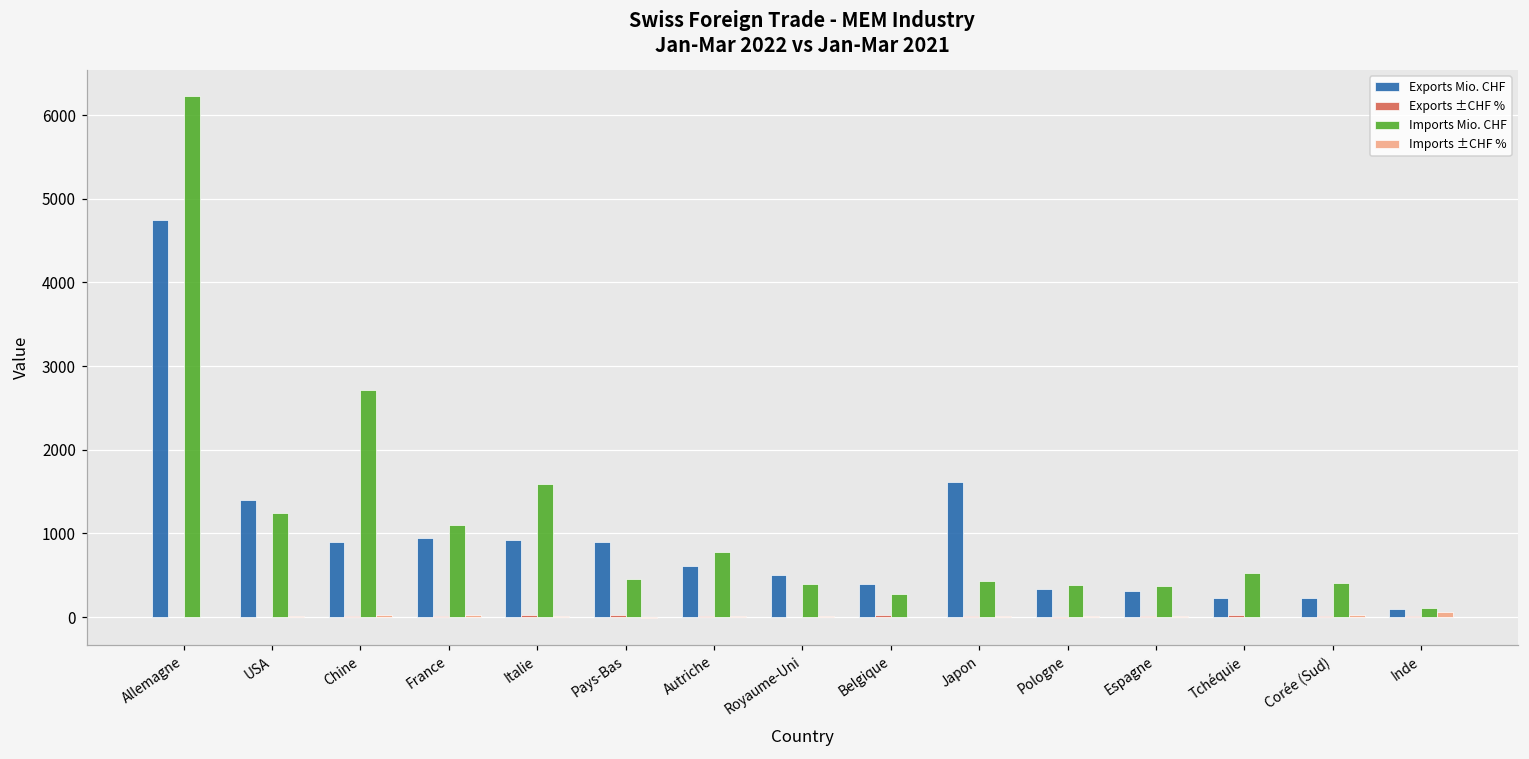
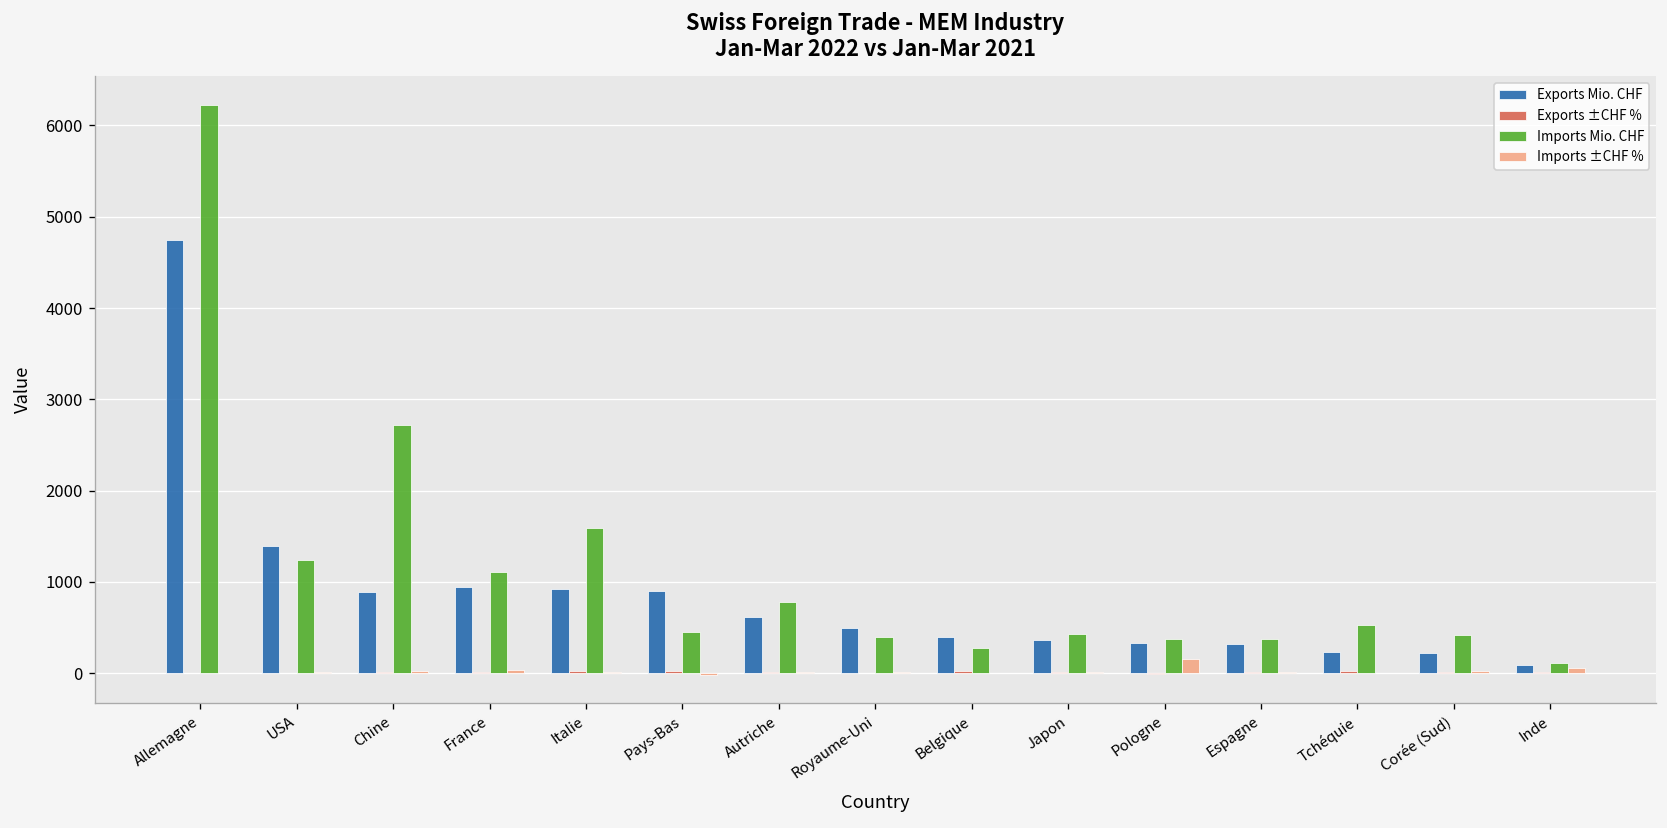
  {
    "Exports Mio. CHF": {
      "Allemagne": 4700,
      "USA": 1400,
      "Chine": 900,
      "France": 900,
      "Italie": 900,
      "Pays-Bas": 900,
      "Autriche": 600,
      "Royaume-Uni": 500,
      "Belgique": 400,
-     "Japon": 1600,
+     "Japon": 400,
      "Pologne": 300,
      "Espagne": 300,
      "Tchéquie": 200,
      "Corée (Sud)": 200,
      "Inde": 100
    },
    "Imports Mio. CHF": {
      "Allemagne": 6200,
      "USA": 1200,
      "Chine": 2700,
      "France": 1100,
      "Italie": 1600,
      "Pays-Bas": 400,
      "Autriche": 800,
      "Royaume-Uni": 400,
      "Belgique": 300,
      "Japon": 400,
      "Pologne": 400,
      "Espagne": 400,
      "Tchéquie": 500,
      "Corée (Sud)": 400,
      "Inde": 100
    },
    "Imports ±CHF %": {
-     "Pologne": 0,
+     "Pologne": 200,
      "Inde": 100
    }
  }
